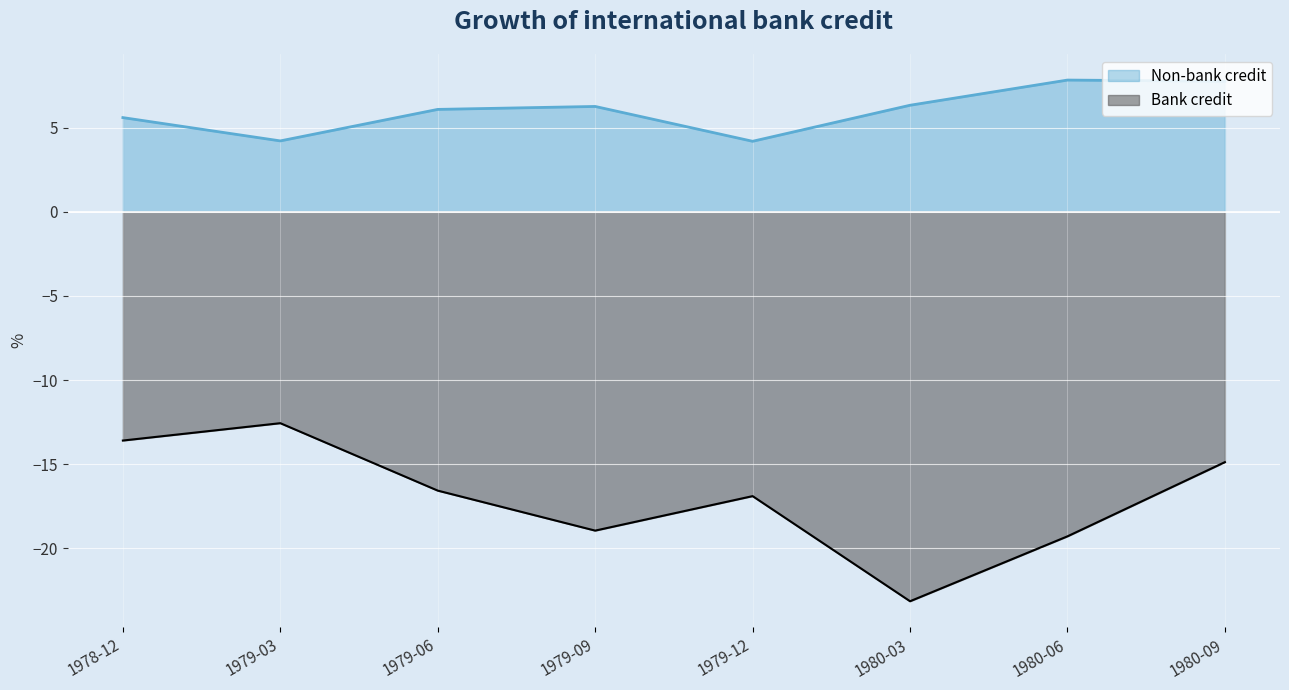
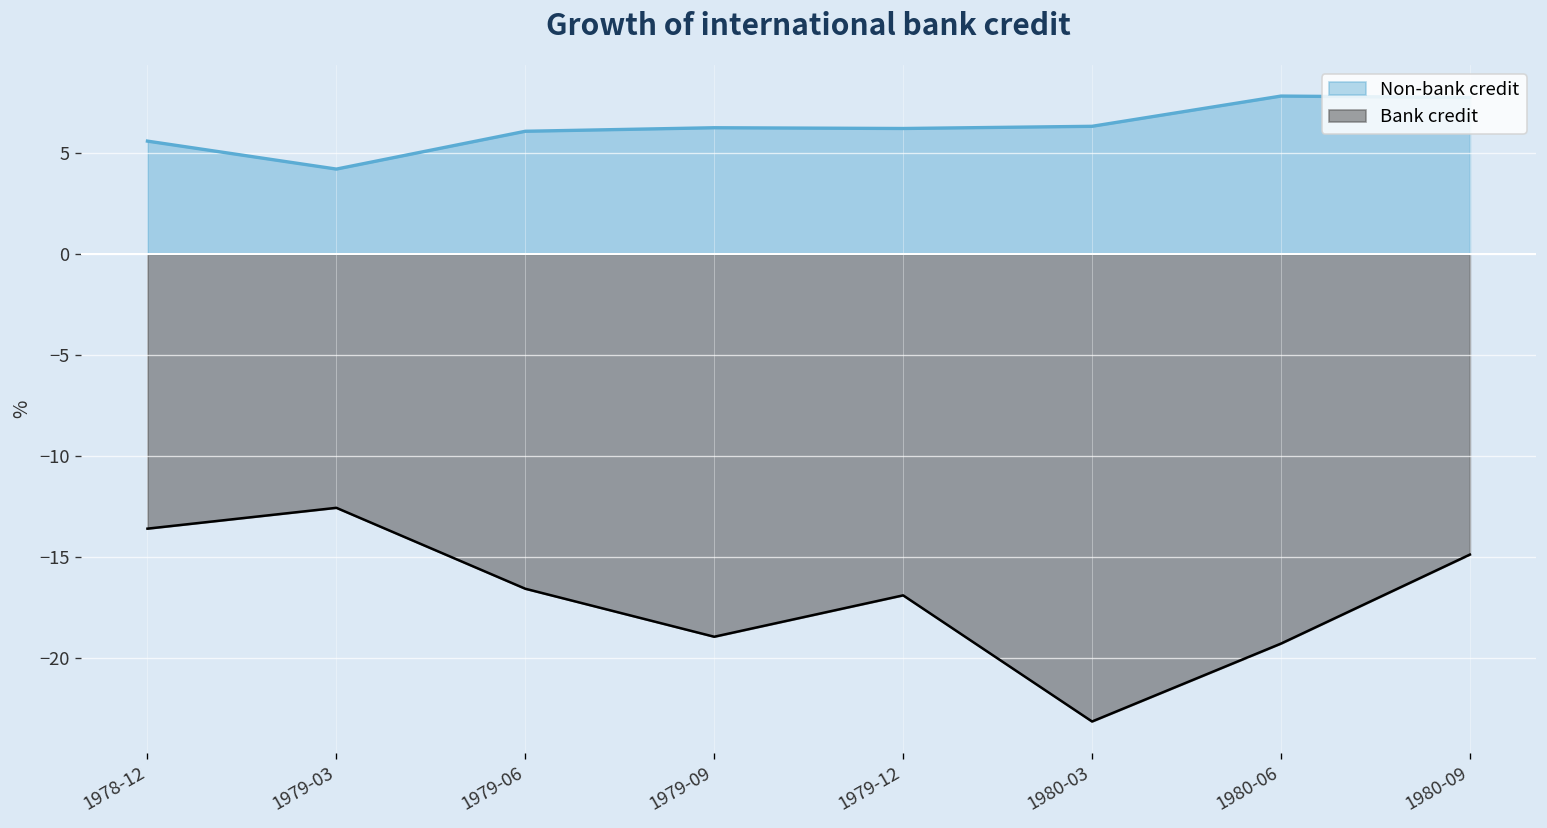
  {
    "Non-bank credit": {
      "1978-12": 5.6,
      "1979-03": 4.2,
      "1979-06": 6.1,
      "1979-09": 6.3,
-     "1979-12": 4.2,
+     "1979-12": 6.2,
      "1980-03": 6.3,
      "1980-06": 7.8
    }
  }
